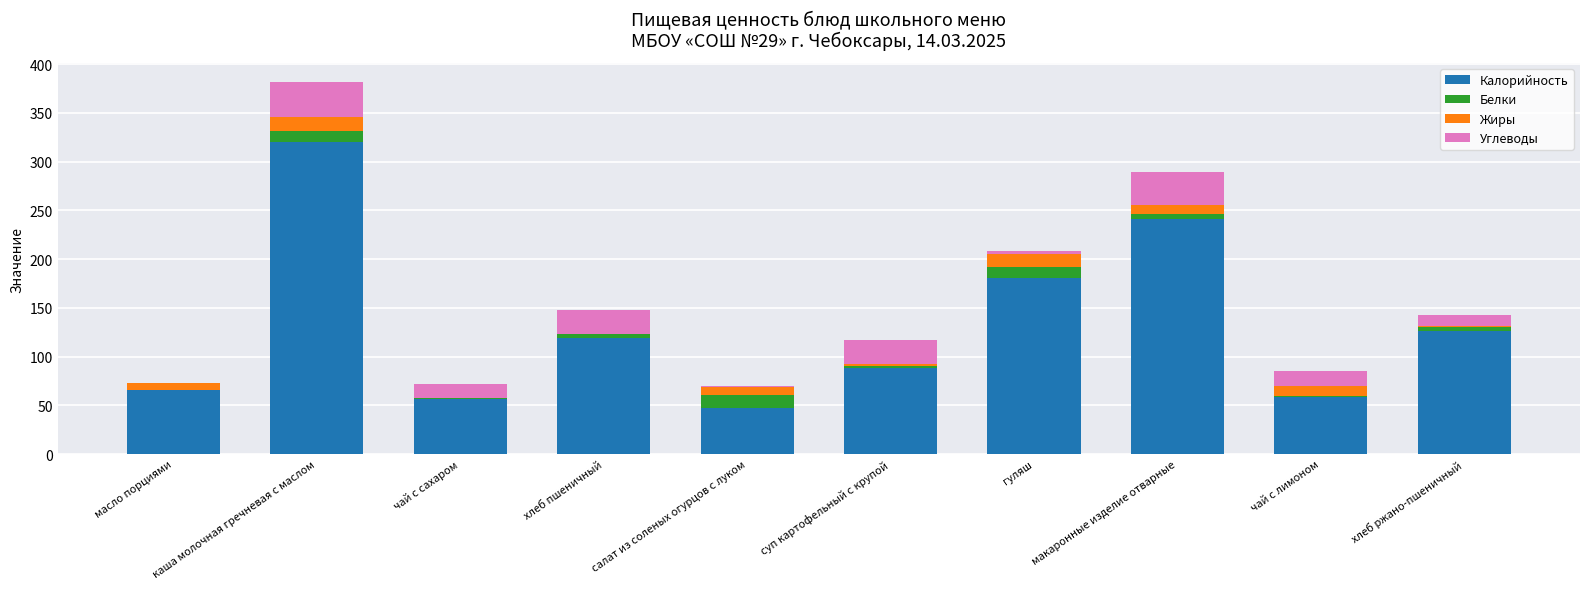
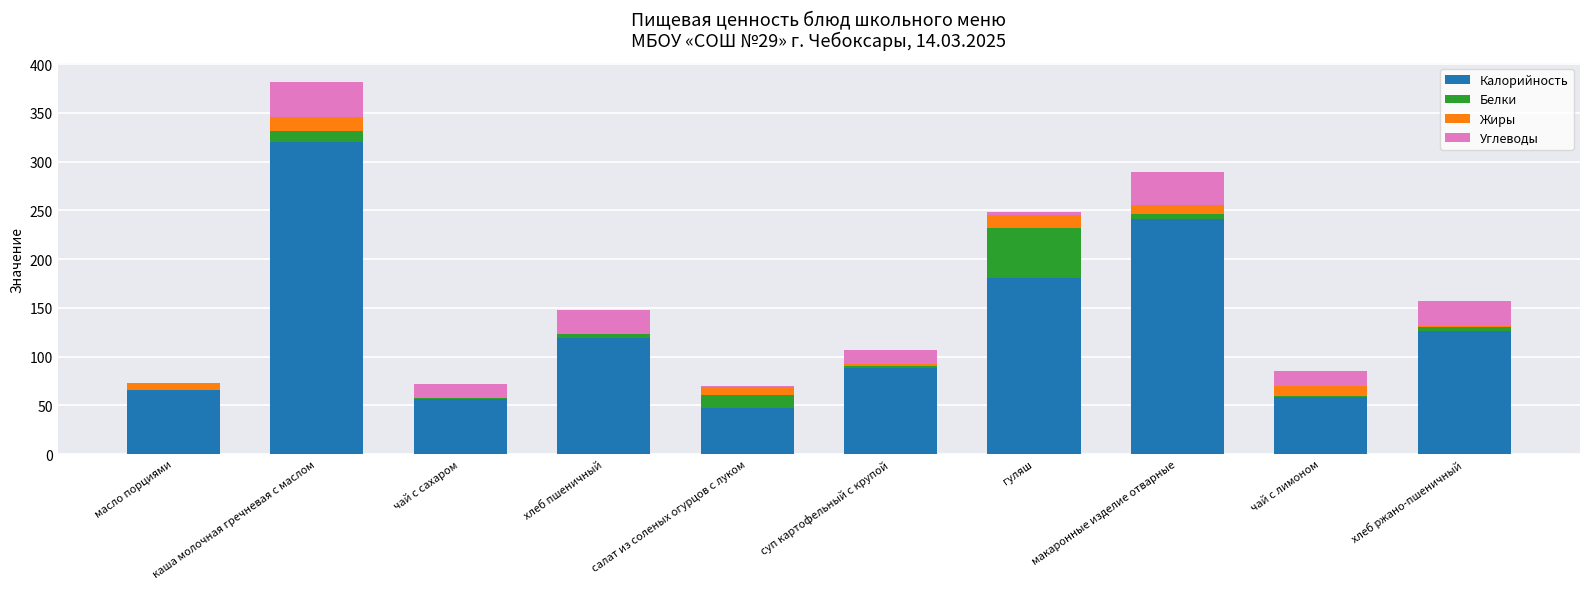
  {
    "Калорийность": {
      "масло порциями": 70,
      "каша молочная гречневая с маслом": 320,
      "чай с сахаром": 60,
      "хлеб пшеничный": 120,
      "салат из соленых огурцов с луком": 50,
      "суп картофельный с крупой": 90,
      "гуляш": 180,
      "макаронные изделие отварные": 240,
      "чай с лимоном": 60,
      "хлеб ржано-пшеничный": 130
    },
    "Белки": {
      "каша молочная гречневая с маслом": 10,
      "хлеб пшеничный": 0,
      "салат из соленых огурцов с луком": 10,
-     "гуляш": 10,
+     "гуляш": 50,
      "макаронные изделие отварные": 10,
      "хлеб ржано-пшеничный": 0
    },
    "Жиры": {
      "масло порциями": 10,
      "каша молочная гречневая с маслом": 10,
      "салат из соленых огурцов с луком": 10,
      "гуляш": 10,
      "макаронные изделие отварные": 10,
      "чай с лимоном": 10
    },
    "Углеводы": {
      "каша молочная гречневая с маслом": 40,
      "чай с сахаром": 20,
      "хлеб пшеничный": 20,
-     "суп картофельный с крупой": 20,
+     "суп картофельный с крупой": 10,
      "гуляш": 0,
      "макаронные изделие отварные": 30,
      "чай с лимоном": 20,
-     "хлеб ржано-пшеничный": 10
+     "хлеб ржано-пшеничный": 30
    }
  }
